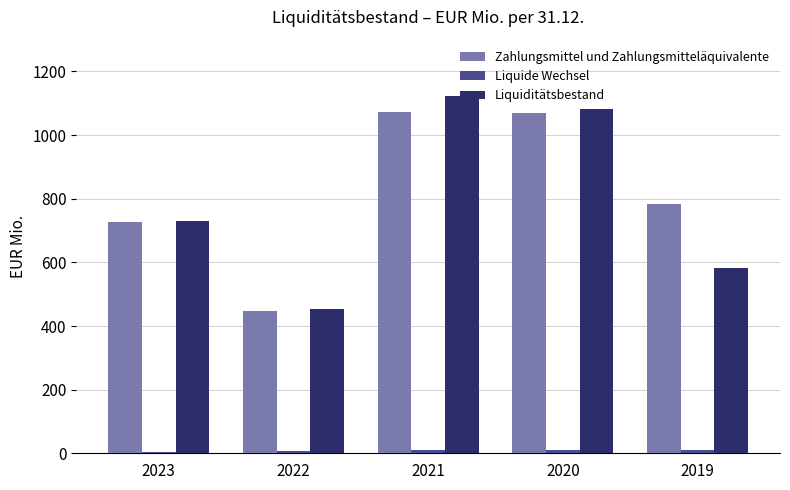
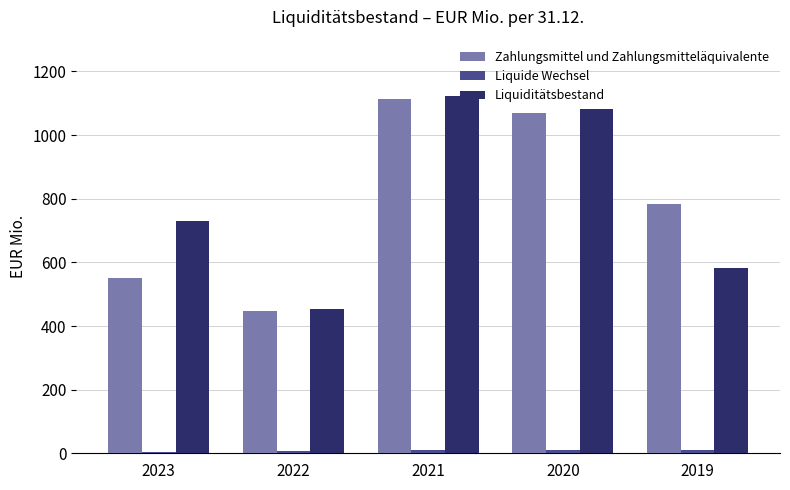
  {
    "Zahlungsmittel und Zahlungsmitteläquivalente": {
-     "2023": 730,
+     "2023": 550,
      "2022": 450,
-     "2021": 1070,
+     "2021": 1110,
      "2020": 1070,
      "2019": 780
    }
  }
